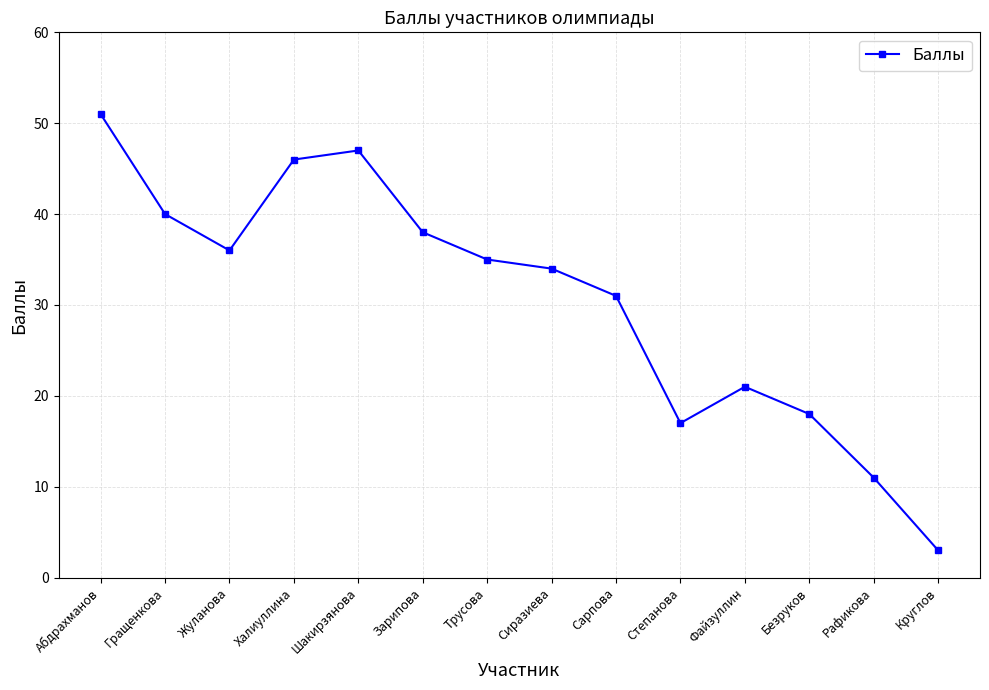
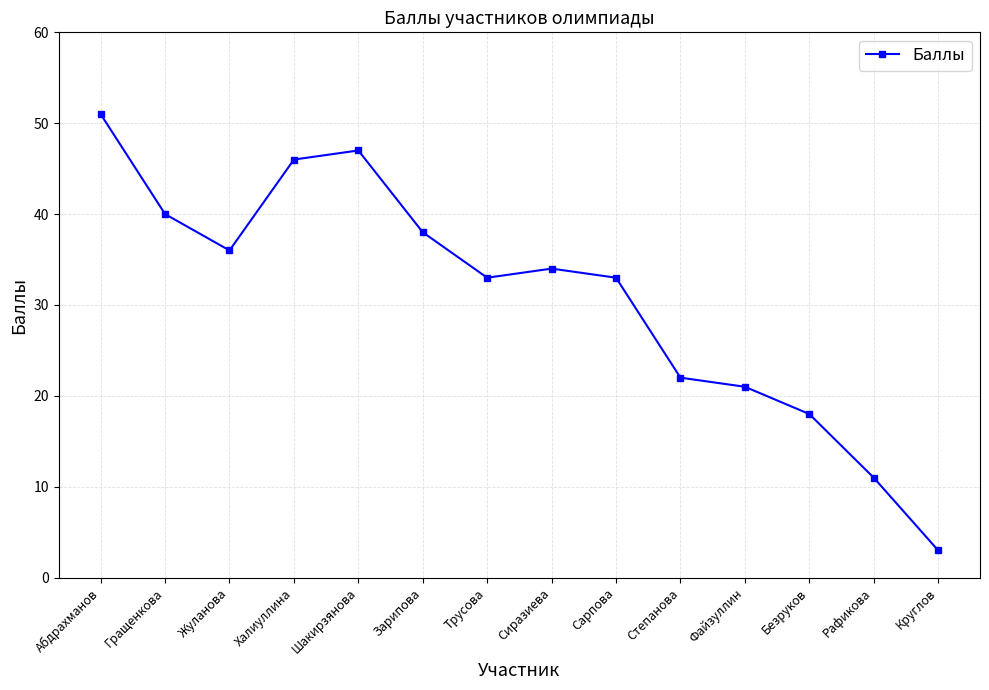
  {
    "Абдрахманов": 51,
    "Гращенкова": 40,
    "Жуланова": 36,
    "Халиуллина": 46,
    "Шакирзянова": 47,
    "Зарипова": 38,
-   "Трусова": 35,
+   "Трусова": 33,
    "Сиразиева": 34,
-   "Сарпова": 31,
-   "Степанова": 17,
+   "Сарпова": 33,
+   "Степанова": 22,
    "Файзуллин": 21,
    "Безруков": 18,
    "Рафикова": 11,
    "Круглов": 3
  }
